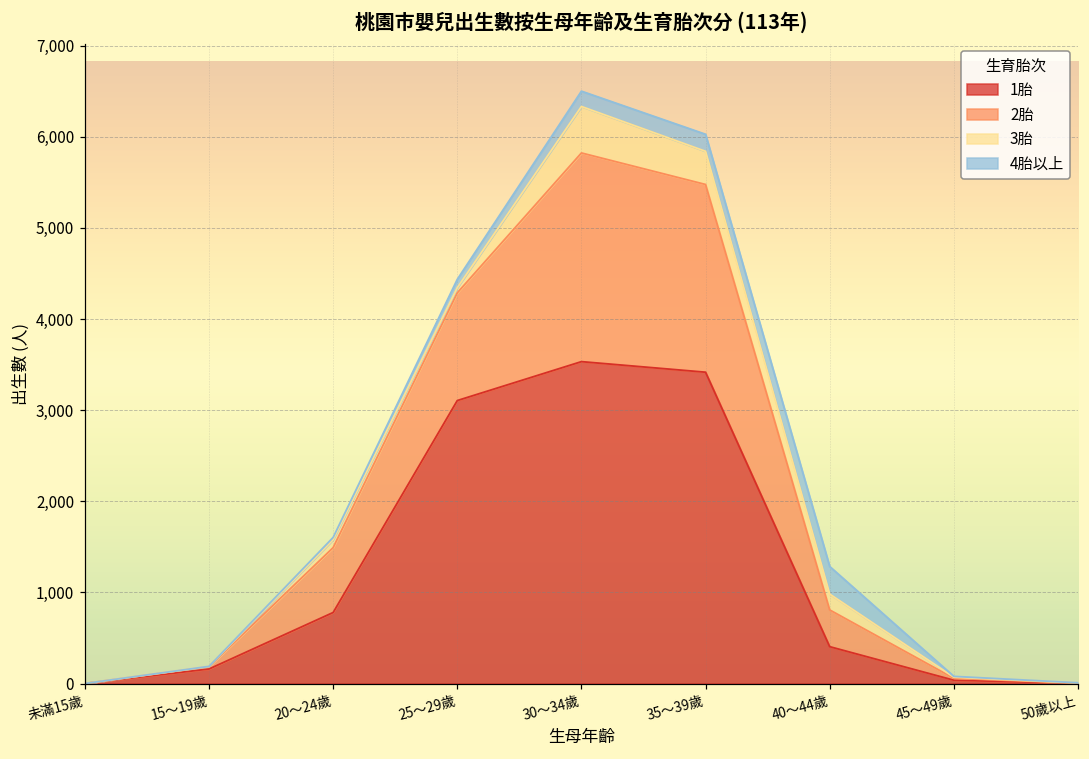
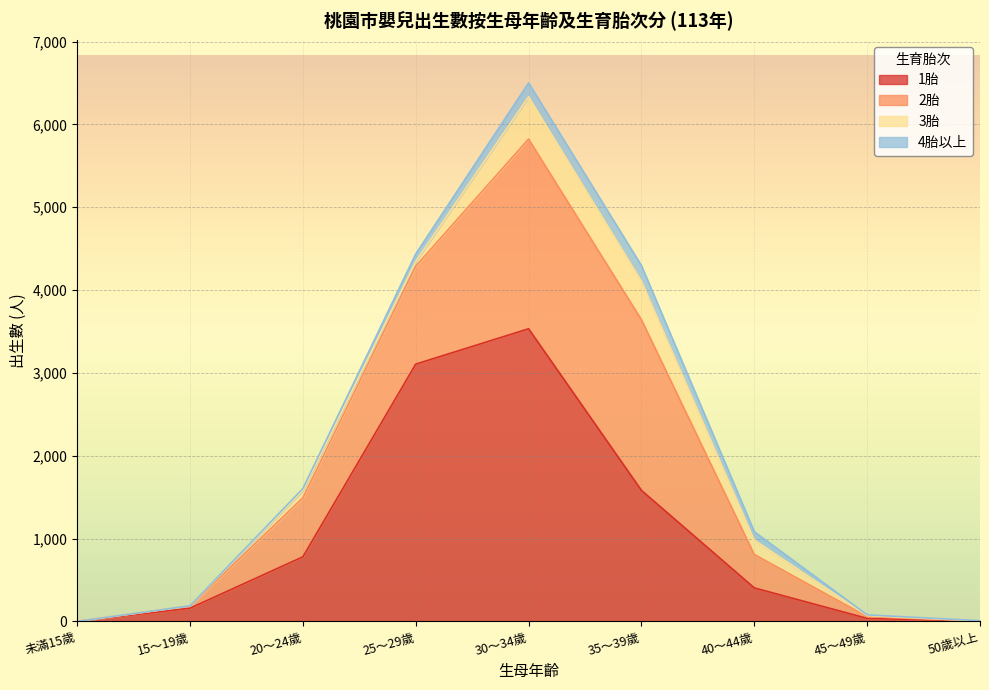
  {
    "1胎": {
      "20～24歲": "800",
      "25～29歲": "3,100",
      "30～34歲": "3,500",
-     "35～39歲": "3,400",
+     "35～39歲": "1,600",
      "40～44歲": "400"
    },
    "2胎": {
      "20～24歲": "700",
      "25～29歲": "1,200",
      "30～34歲": "2,300",
      "35～39歲": "2,100",
      "40～44歲": "400"
    },
    "3胎": {
      "25～29歲": "100",
      "30～34歲": "500",
-     "35～39歲": "400",
+     "35～39歲": "500",
      "40～44歲": "200"
    },
    "4胎以上": {
      "25～29歲": "100",
      "30～34歲": "200",
      "35～39歲": "200",
-     "40～44歲": "300"
+     "40～44歲": "100"
    }
  }
